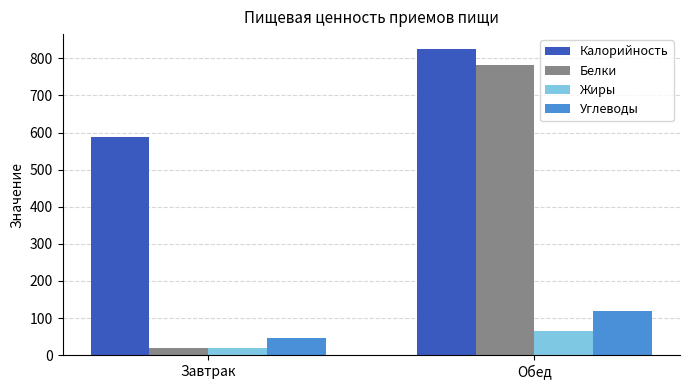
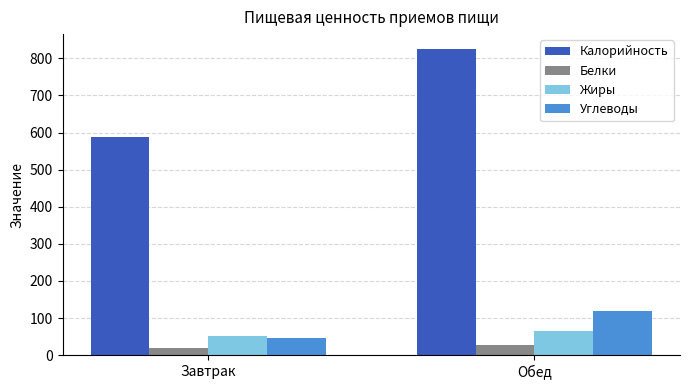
  {
    "Калорийность": {
      "Завтрак": 590,
      "Обед": 820
    },
    "Белки": {
      "Завтрак": 20,
-     "Обед": 780
+     "Обед": 30
    },
    "Жиры": {
-     "Завтрак": 20,
+     "Завтрак": 50,
      "Обед": 70
    },
    "Углеводы": {
      "Завтрак": 50,
      "Обед": 120
    }
  }
